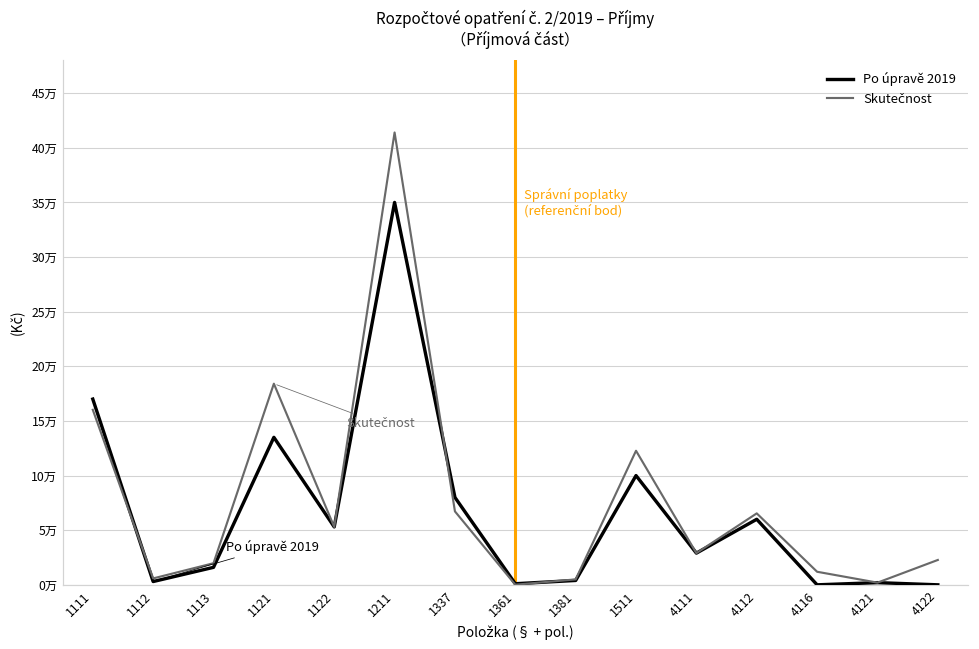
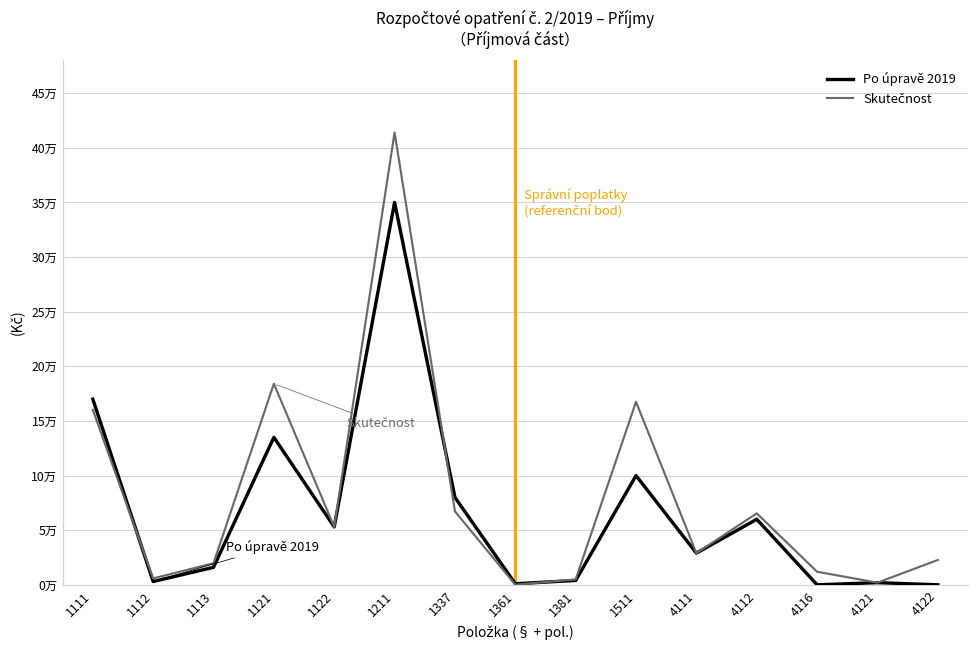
  {
    "Po úpravě 2019": {
      "1111": "17万",
      "1112": "0万",
      "1121": "14万",
      "1211": "35万",
      "1337": "8万",
      "1511": "10万",
      "4112": "6万",
      "4116": "0万",
      "4122": "0万"
    },
    "Skutečnost": {
      "1111": "16万",
      "1112": "1万",
      "1121": "18万",
      "1211": "41万",
      "1337": "7万",
-     "1511": "12万",
+     "1511": "17万",
      "4112": "7万",
      "4116": "1万",
      "4122": "2万"
    }
  }
